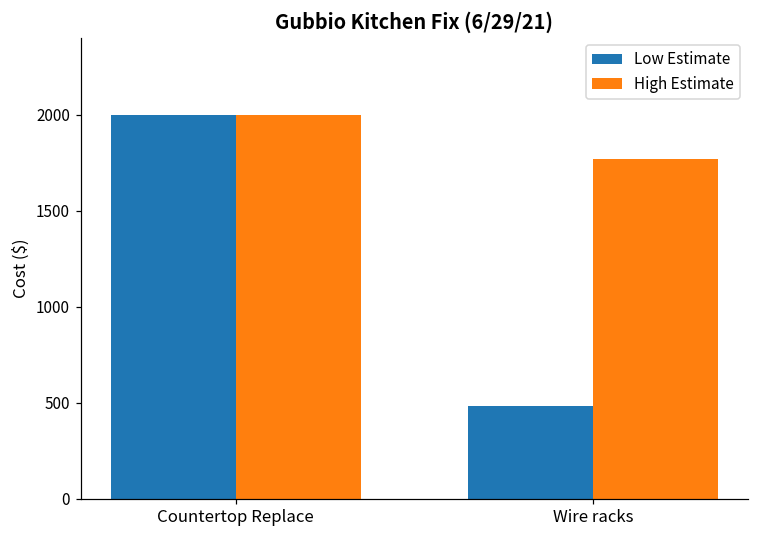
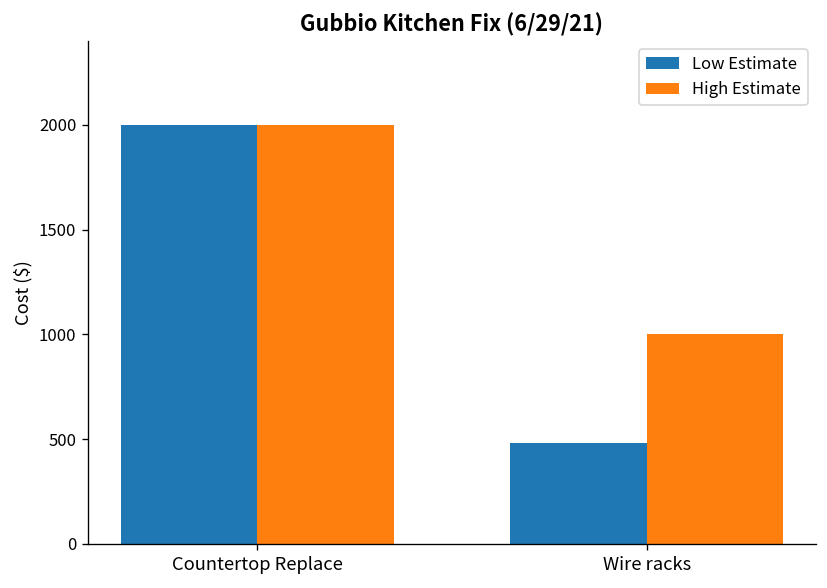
  {
    "Low Estimate": {
      "Countertop Replace": 2000,
      "Wire racks": 480
    },
    "High Estimate": {
      "Countertop Replace": 2000,
-     "Wire racks": 1770
+     "Wire racks": 1000
    }
  }
